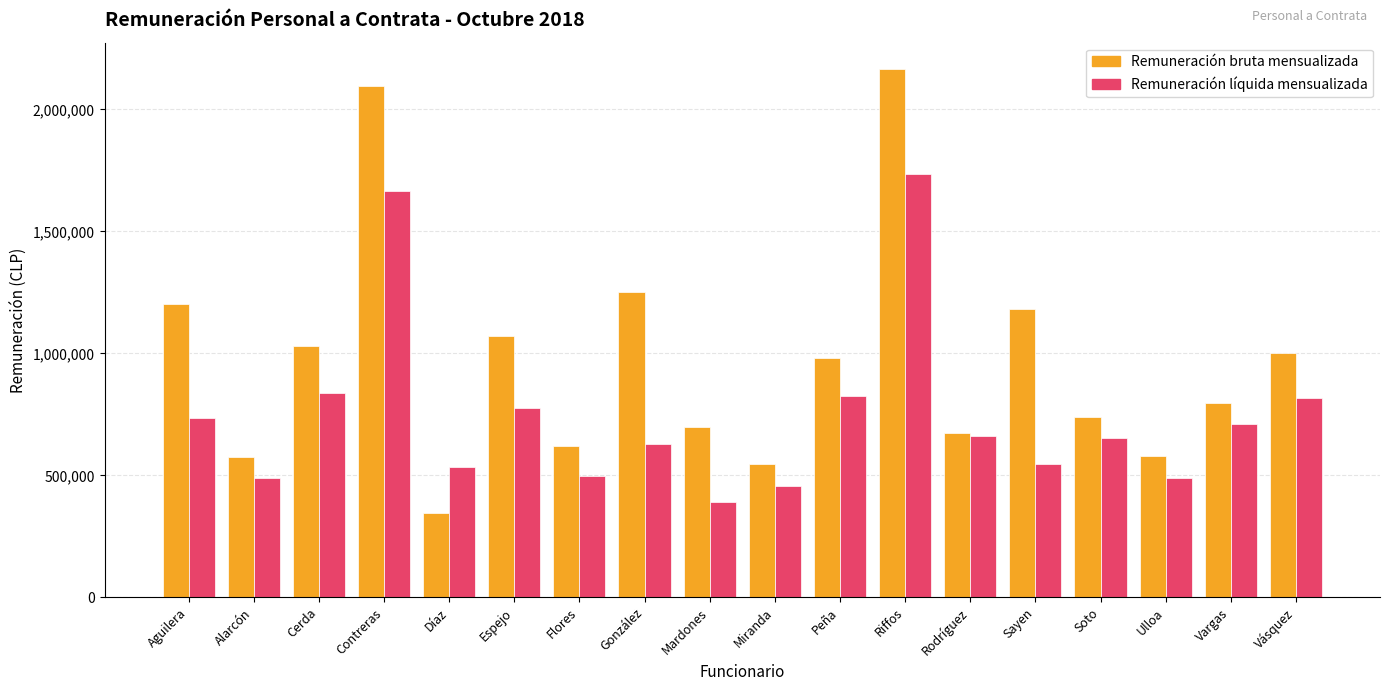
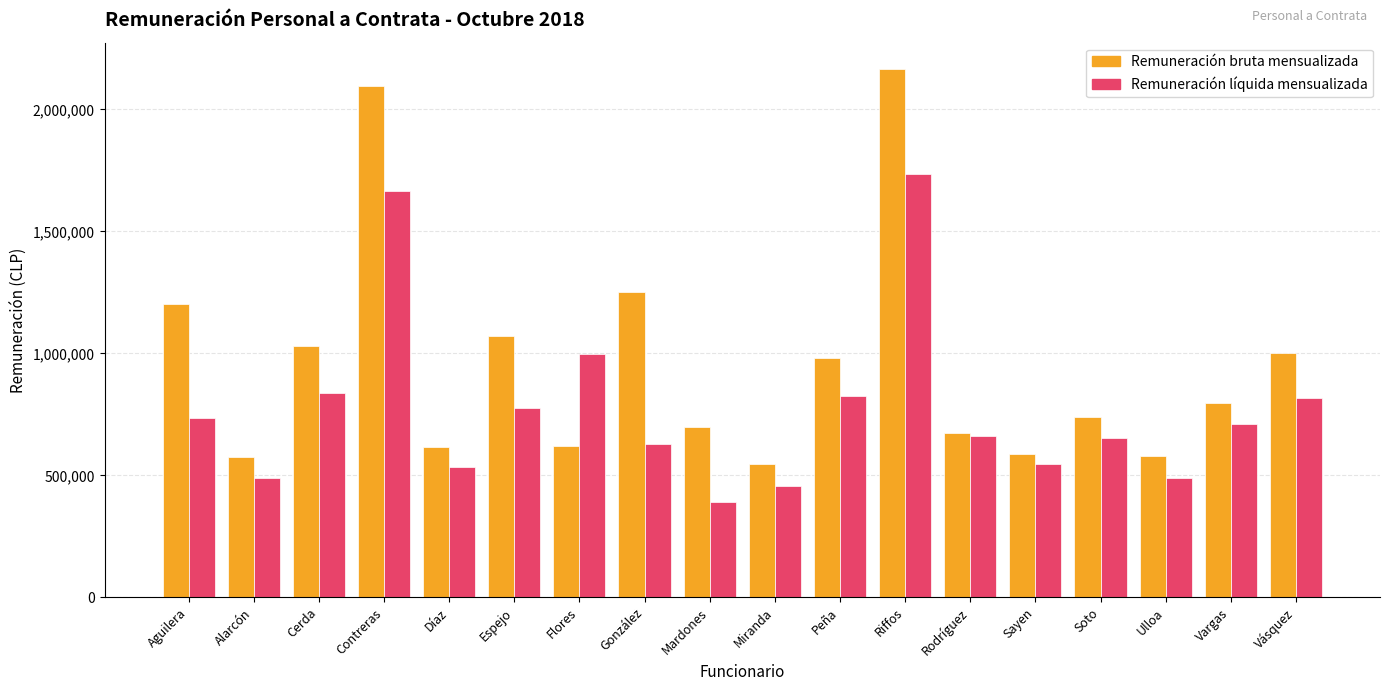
  {
    "Remuneración bruta mensualizada": {
      "Aguilera": "1,200,000",
      "Alarcón": "570,000",
      "Cerda": "1,030,000",
      "Contreras": "2,100,000",
-     "Díaz": "350,000",
+     "Díaz": "620,000",
      "Espejo": "1,070,000",
      "Flores": "620,000",
      "González": "1,250,000",
      "Mardones": "700,000",
      "Miranda": "550,000",
      "Peña": "980,000",
      "Riffos": "2,170,000",
      "Rodríguez": "670,000",
-     "Sayen": "1,180,000",
+     "Sayen": "590,000",
      "Soto": "740,000",
      "Ulloa": "580,000",
      "Vargas": "800,000",
      "Vásquez": "1,000,000"
    },
    "Remuneración líquida mensualizada": {
      "Aguilera": "730,000",
      "Alarcón": "490,000",
      "Cerda": "840,000",
      "Contreras": "1,660,000",
      "Díaz": "530,000",
      "Espejo": "780,000",
-     "Flores": "500,000",
+     "Flores": "1,000,000",
      "González": "630,000",
      "Mardones": "390,000",
      "Miranda": "460,000",
      "Peña": "820,000",
      "Riffos": "1,740,000",
      "Rodríguez": "660,000",
      "Sayen": "550,000",
      "Soto": "650,000",
      "Ulloa": "490,000",
      "Vargas": "710,000",
      "Vásquez": "820,000"
    }
  }
